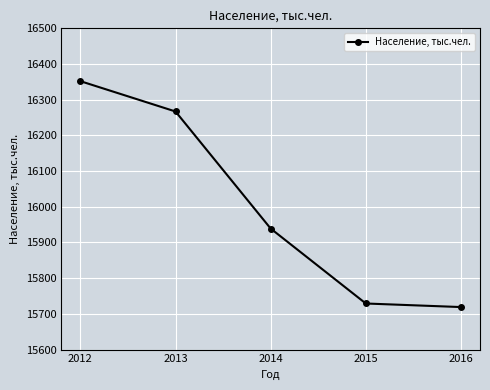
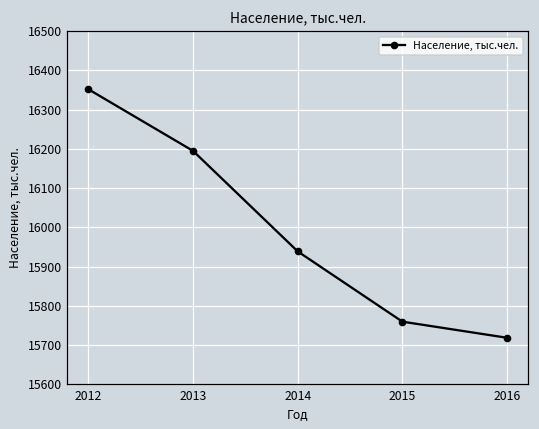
  {
    "2012": 16350,
-   "2013": 16270,
+   "2013": 16200,
    "2014": 15940,
-   "2015": 15730,
+   "2015": 15760,
    "2016": 15720
  }
